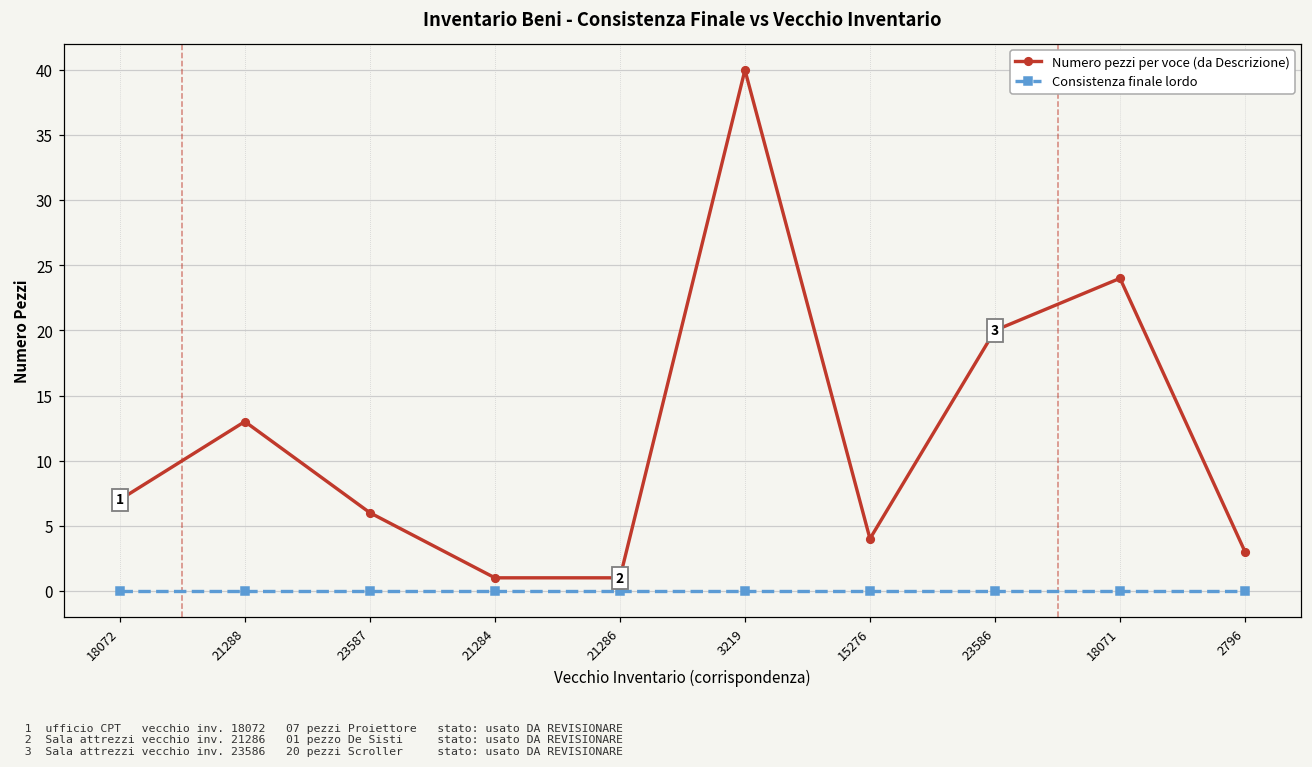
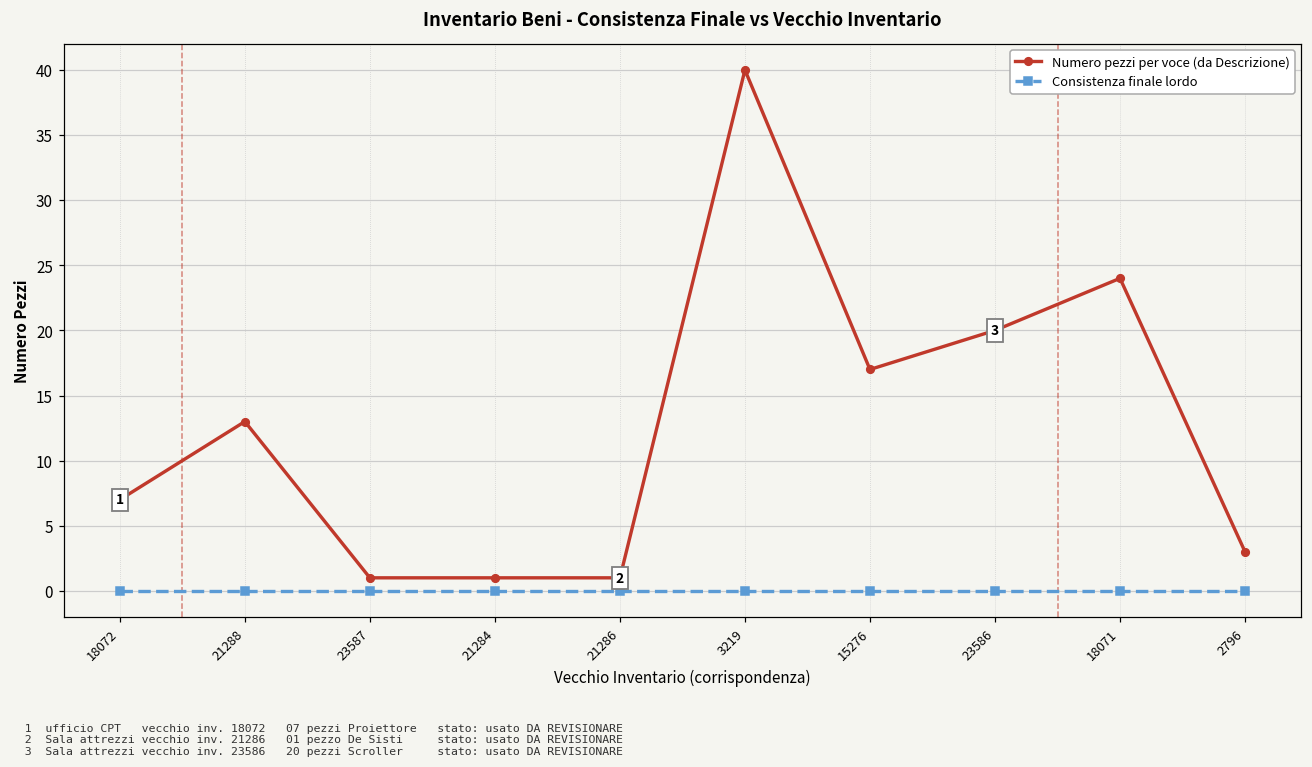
  {
    "Numero pezzi per voce (da Descrizione)": {
      "21288": 13,
-     "23587": 6,
+     "23587": 1,
      "21284": 1,
      "3219": 40,
-     "15276": 4,
+     "15276": 17,
      "18071": 24,
      "2796": 3
    },
    "Consistenza finale lordo": {
      "18072": 0,
      "21288": 0,
      "23587": 0,
      "21284": 0,
      "21286": 0,
      "3219": 0,
      "15276": 0,
      "23586": 0,
      "18071": 0,
      "2796": 0
    }
  }
